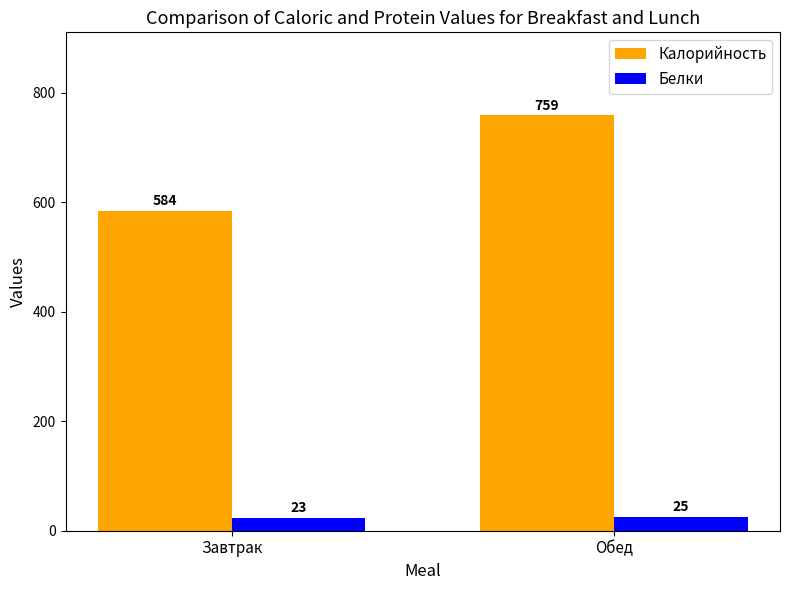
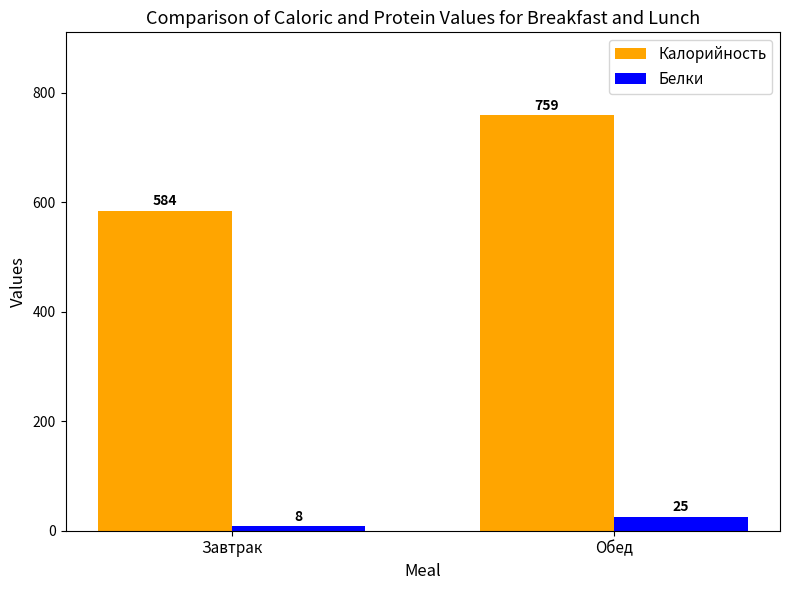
  {
    "Калорийность": {
      "Завтрак": 584,
      "Обед": 759
    },
    "Белки": {
-     "Завтрак": 23,
+     "Завтрак": 8,
      "Обед": 25
    }
  }
